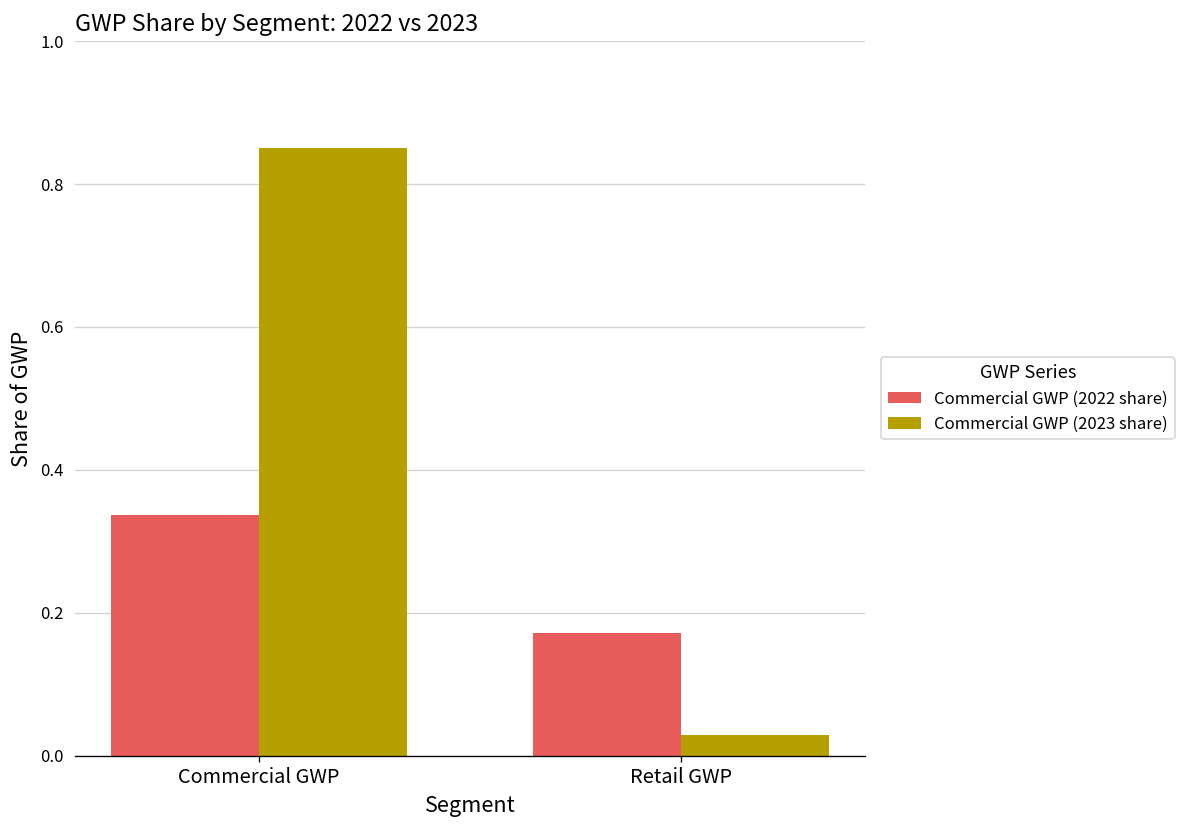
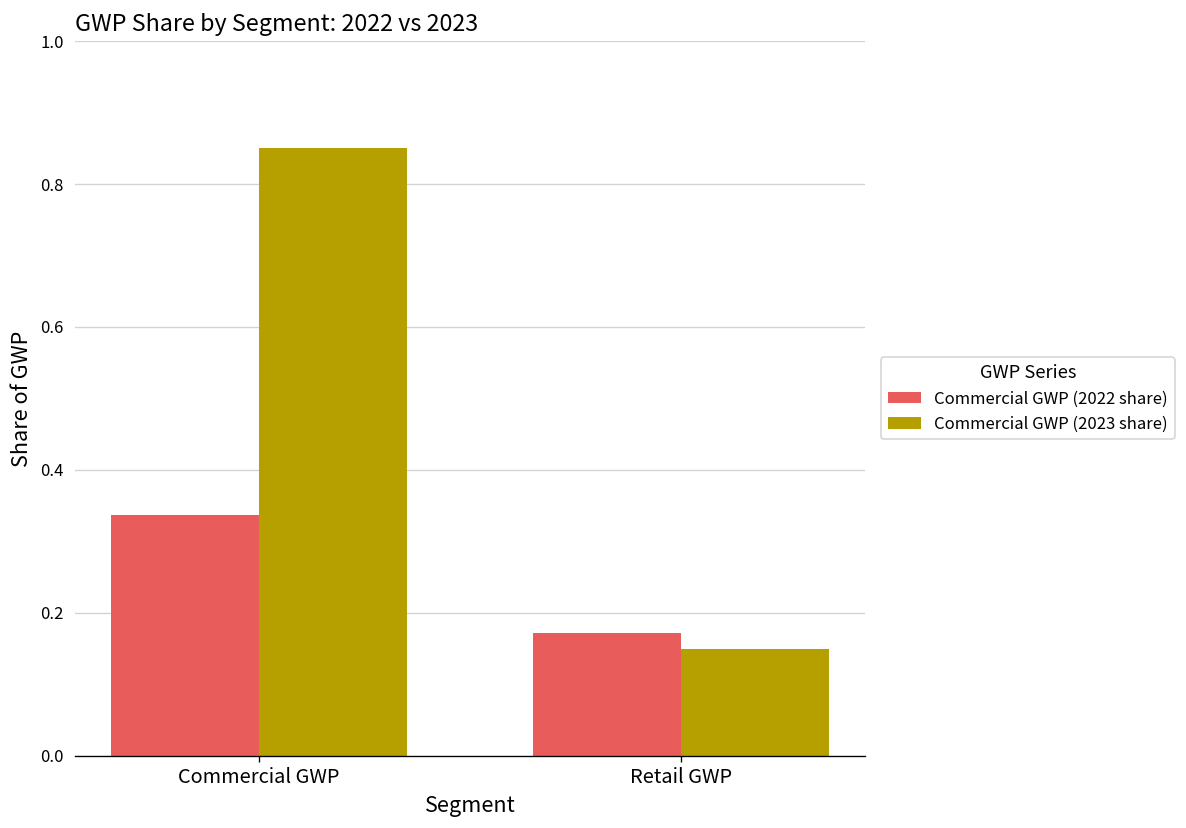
  {
    "Commercial GWP (2022 share)": {
      "Commercial GWP": 0.34,
      "Retail GWP": 0.17
    },
    "Commercial GWP (2023 share)": {
      "Commercial GWP": 0.85,
-     "Retail GWP": 0.03
+     "Retail GWP": 0.15
    }
  }
